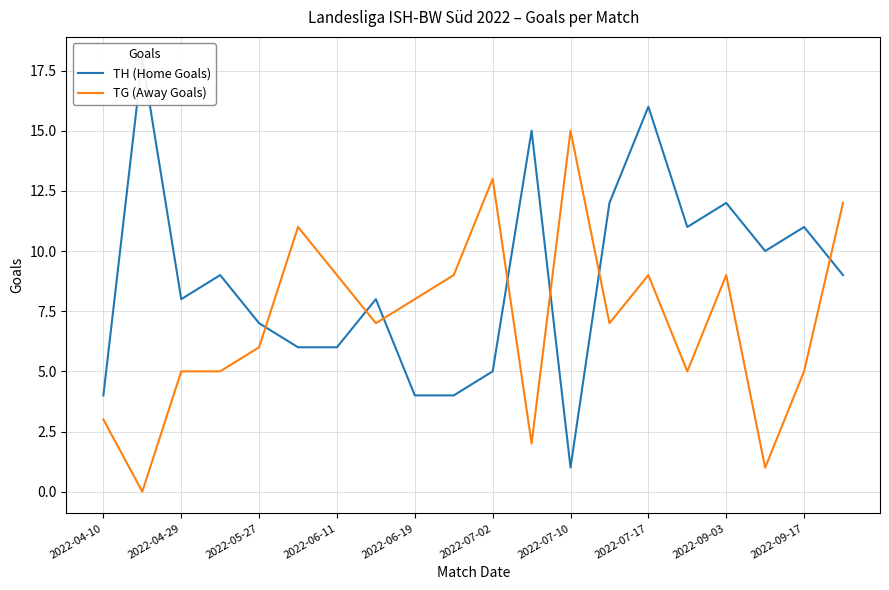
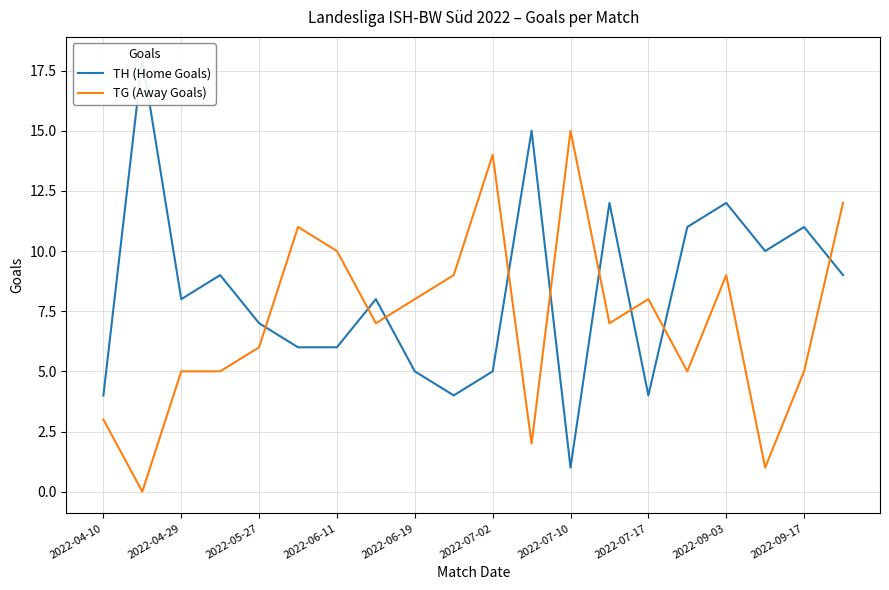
  {
    "TH (Home Goals)": {
      "2022-04-10": 4,
      "2022-04-29": 8,
      "2022-06-11": 6,
-     "2022-06-19": 4,
+     "2022-06-19": 5,
      "2022-07-02": 5,
      "2022-07-10": 1,
-     "2022-07-17": 16,
+     "2022-07-17": 4,
      "2022-09-03": 12
    },
    "TG (Away Goals)": {
      "2022-04-10": 3,
      "2022-04-29": 5,
-     "2022-06-11": 9,
+     "2022-06-11": 10,
      "2022-06-19": 8,
-     "2022-07-02": 13,
+     "2022-07-02": 14,
      "2022-07-10": 15,
-     "2022-07-17": 9,
+     "2022-07-17": 8,
      "2022-09-03": 9
    }
  }
